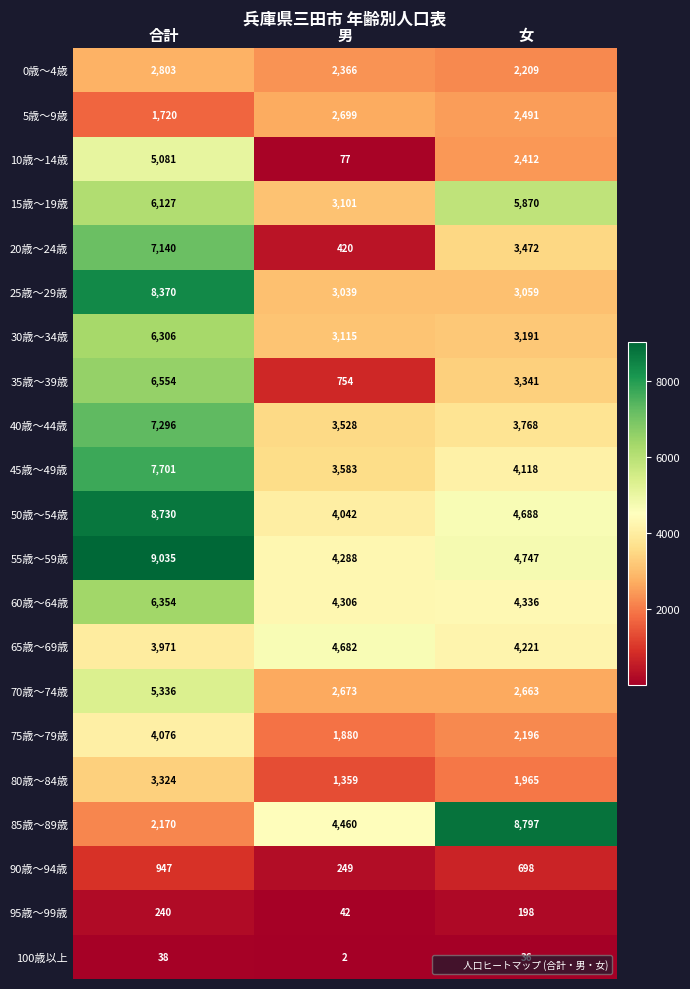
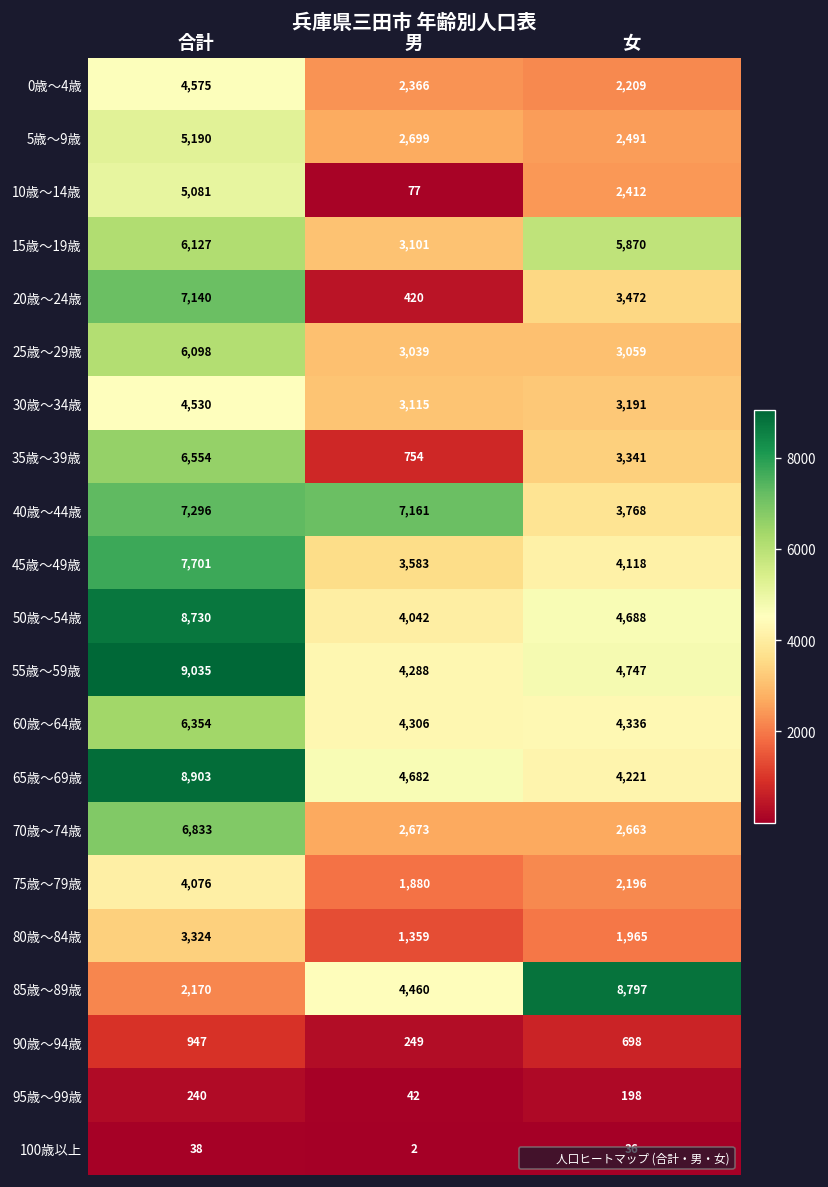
  {
    "0歳～4歳": {
-     "合計": "2,803",
+     "合計": "4,575",
      "男": "2,366",
      "女": "2,209"
    },
    "5歳～9歳": {
-     "合計": "1,720",
+     "合計": "5,190",
      "男": "2,699",
      "女": "2,491"
    },
    "10歳～14歳": {
      "合計": "5,081",
      "男": "77",
      "女": "2,412"
    },
    "15歳～19歳": {
      "合計": "6,127",
      "男": "3,101",
      "女": "5,870"
    },
    "20歳～24歳": {
      "合計": "7,140",
      "男": "420",
      "女": "3,472"
    },
    "25歳～29歳": {
-     "合計": "8,370",
+     "合計": "6,098",
      "男": "3,039",
      "女": "3,059"
    },
    "30歳～34歳": {
-     "合計": "6,306",
+     "合計": "4,530",
      "男": "3,115",
      "女": "3,191"
    },
    "35歳～39歳": {
      "合計": "6,554",
      "男": "754",
      "女": "3,341"
    },
    "40歳～44歳": {
      "合計": "7,296",
-     "男": "3,528",
+     "男": "7,161",
      "女": "3,768"
    },
    "45歳～49歳": {
      "合計": "7,701",
      "男": "3,583",
      "女": "4,118"
    },
    "50歳～54歳": {
      "合計": "8,730",
      "男": "4,042",
      "女": "4,688"
    },
    "55歳～59歳": {
      "合計": "9,035",
      "男": "4,288",
      "女": "4,747"
    },
    "60歳～64歳": {
      "合計": "6,354",
      "男": "4,306",
      "女": "4,336"
    },
    "65歳～69歳": {
-     "合計": "3,971",
+     "合計": "8,903",
      "男": "4,682",
      "女": "4,221"
    },
    "70歳～74歳": {
-     "合計": "5,336",
+     "合計": "6,833",
      "男": "2,673",
      "女": "2,663"
    },
    "75歳～79歳": {
      "合計": "4,076",
      "男": "1,880",
      "女": "2,196"
    },
    "80歳～84歳": {
      "合計": "3,324",
      "男": "1,359",
      "女": "1,965"
    },
    "85歳～89歳": {
      "合計": "2,170",
      "男": "4,460",
      "女": "8,797"
    },
    "90歳～94歳": {
      "合計": "947",
      "男": "249",
      "女": "698"
    },
    "95歳～99歳": {
      "合計": "240",
      "男": "42",
      "女": "198"
    },
    "100歳以上": {
      "合計": "38",
      "男": "2"
    }
  }
